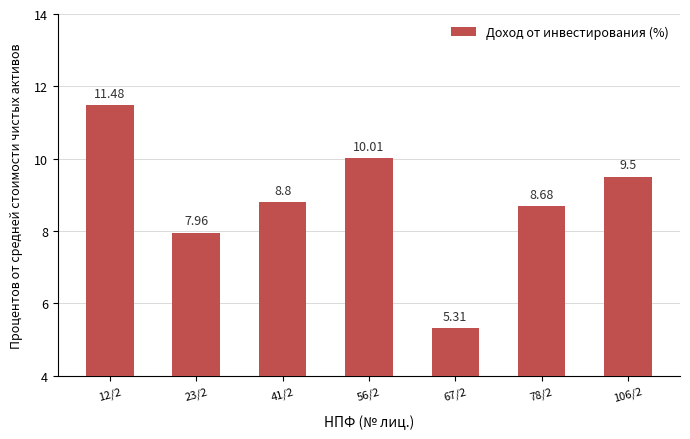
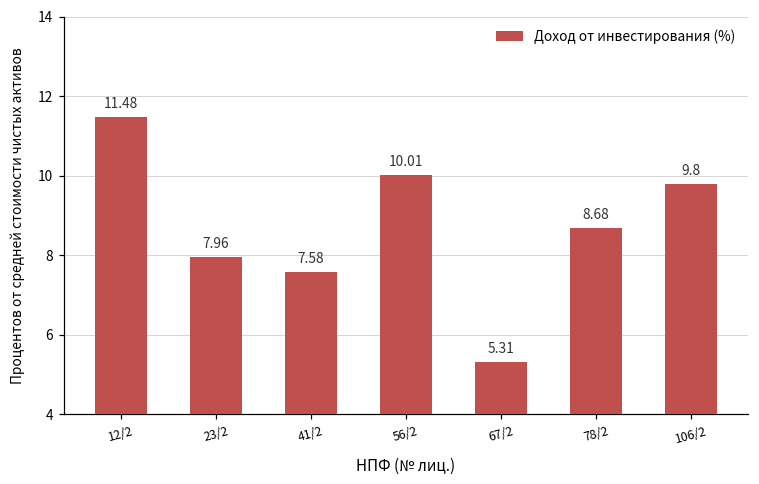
  {
    "12/2": 11.48,
    "23/2": 7.96,
-   "41/2": 8.8,
+   "41/2": 7.58,
    "56/2": 10.01,
    "67/2": 5.31,
    "78/2": 8.68,
-   "106/2": 9.5
+   "106/2": 9.8
  }
